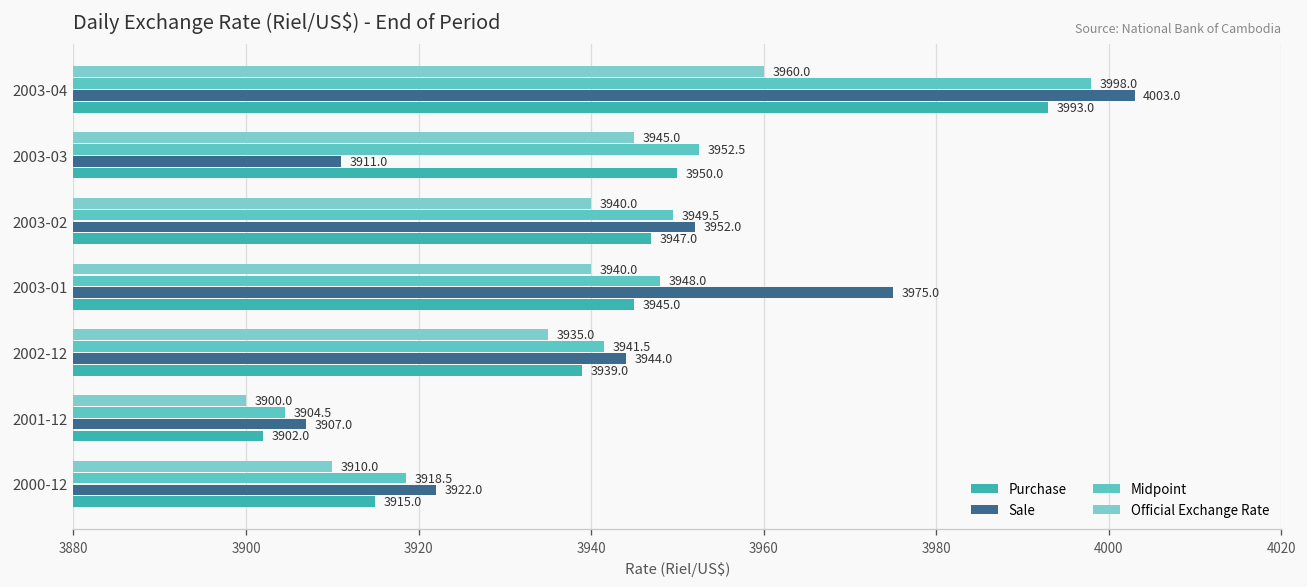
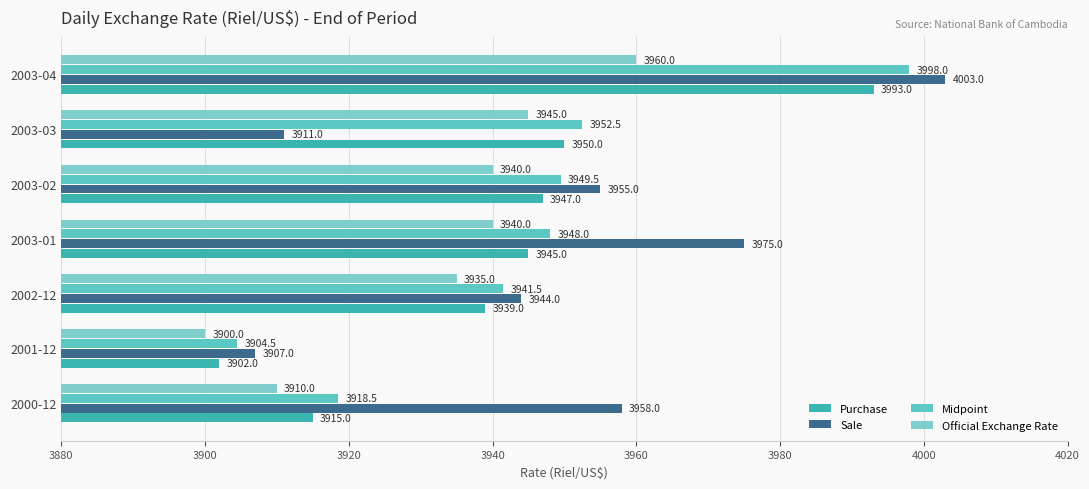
  {
    "Sale": {
      "2003-04": 4003.0,
      "2003-03": 3911.0,
-     "2003-02": 3952.0,
+     "2003-02": 3955.0,
      "2003-01": 3975.0,
      "2002-12": 3944.0,
      "2001-12": 3907.0,
-     "2000-12": 3922.0
+     "2000-12": 3958.0
    }
  }
